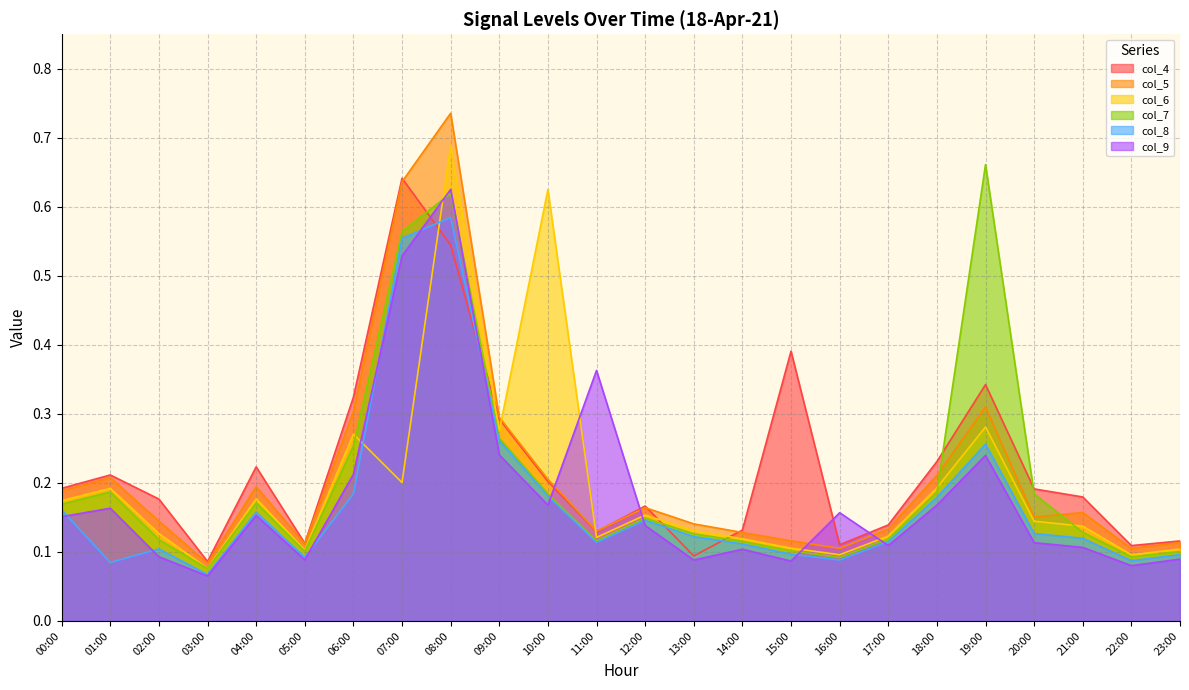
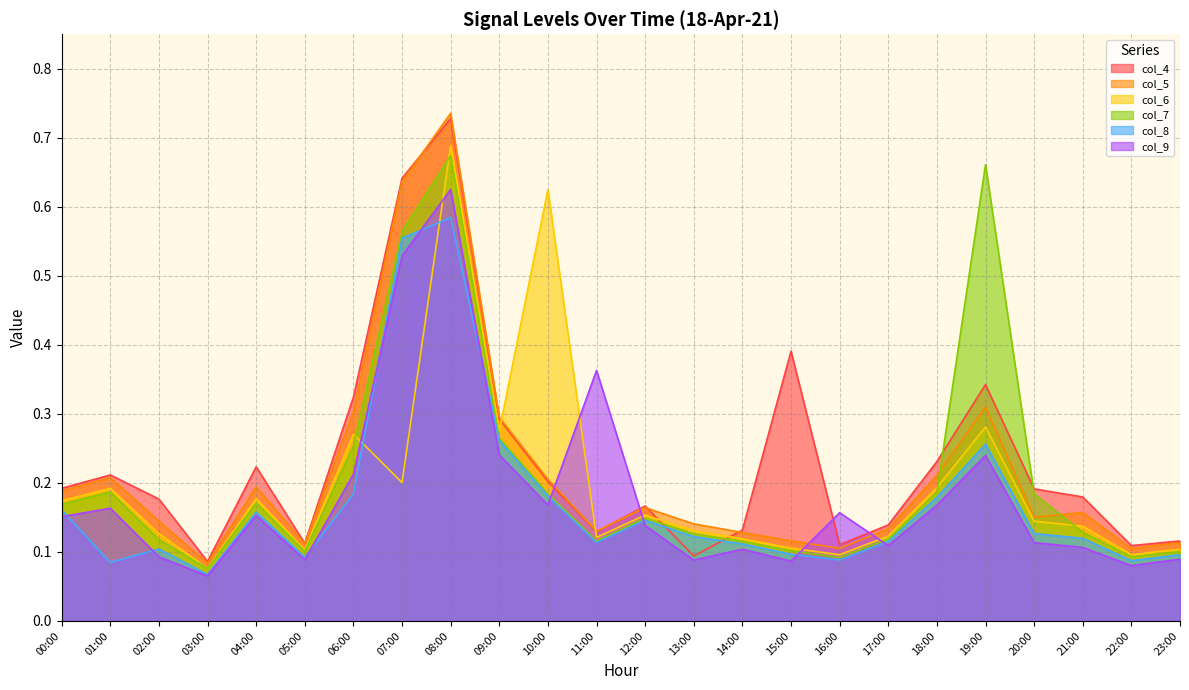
  {
    "col_4": {
      "00:00": 0.19,
      "01:00": 0.21,
      "02:00": 0.18,
      "04:00": 0.22,
      "06:00": 0.32,
      "07:00": 0.64,
-     "08:00": 0.54,
+     "08:00": 0.73,
      "13:00": 0.09,
      "15:00": 0.39,
      "16:00": 0.11,
      "17:00": 0.14,
      "18:00": 0.23,
      "19:00": 0.34,
      "20:00": 0.19,
      "21:00": 0.18,
      "22:00": 0.11
    },
    "col_5": {
      "00:00": 0.19,
      "01:00": 0.21,
      "02:00": 0.14,
      "04:00": 0.19,
      "06:00": 0.30,
      "07:00": 0.64,
      "08:00": 0.74,
      "13:00": 0.14,
      "15:00": 0.12,
      "16:00": 0.11,
      "17:00": 0.13,
      "18:00": 0.21,
      "19:00": 0.31,
      "20:00": 0.15,
      "21:00": 0.16,
      "22:00": 0.11
    },
    "col_6": {
      "00:00": 0.17,
      "01:00": 0.19,
      "02:00": 0.13,
      "04:00": 0.18,
      "06:00": 0.27,
      "07:00": 0.20,
      "08:00": 0.69,
      "09:00": 0.28,
      "10:00": 0.62,
      "11:00": 0.12,
      "12:00": 0.15,
      "13:00": 0.13,
      "15:00": 0.11,
      "16:00": 0.10,
      "17:00": 0.12,
      "18:00": 0.19,
      "19:00": 0.28,
      "20:00": 0.14,
      "21:00": 0.14
    },
    "col_7": {
      "00:00": 0.17,
      "01:00": 0.19,
      "02:00": 0.12,
      "04:00": 0.17,
      "06:00": 0.25,
      "07:00": 0.56,
-     "08:00": 0.62,
+     "08:00": 0.67,
      "13:00": 0.13,
      "15:00": 0.10,
      "17:00": 0.12,
      "18:00": 0.19,
      "19:00": 0.66,
      "20:00": 0.18,
      "21:00": 0.13
    },
    "col_8": {
      "00:00": 0.16,
      "01:00": 0.08,
      "02:00": 0.10,
      "04:00": 0.16,
      "06:00": 0.18,
      "07:00": 0.55,
      "08:00": 0.58,
      "13:00": 0.12,
      "14:00": 0.11,
      "15:00": 0.10,
      "17:00": 0.12,
      "18:00": 0.18,
      "19:00": 0.26,
      "20:00": 0.13,
      "21:00": 0.12,
      "22:00": 0.09,
      "23:00": 0.10
    },
    "col_9": {
      "00:00": 0.15,
      "01:00": 0.16,
      "02:00": 0.09,
      "04:00": 0.15,
      "06:00": 0.21,
      "07:00": 0.53,
      "08:00": 0.63,
      "09:00": 0.24,
      "10:00": 0.17,
      "11:00": 0.36,
      "12:00": 0.14,
      "13:00": 0.09,
      "14:00": 0.10,
      "15:00": 0.09,
      "16:00": 0.16,
      "17:00": 0.11,
      "18:00": 0.17,
      "19:00": 0.24,
      "20:00": 0.11,
      "21:00": 0.11,
      "22:00": 0.08,
      "23:00": 0.09
    }
  }
